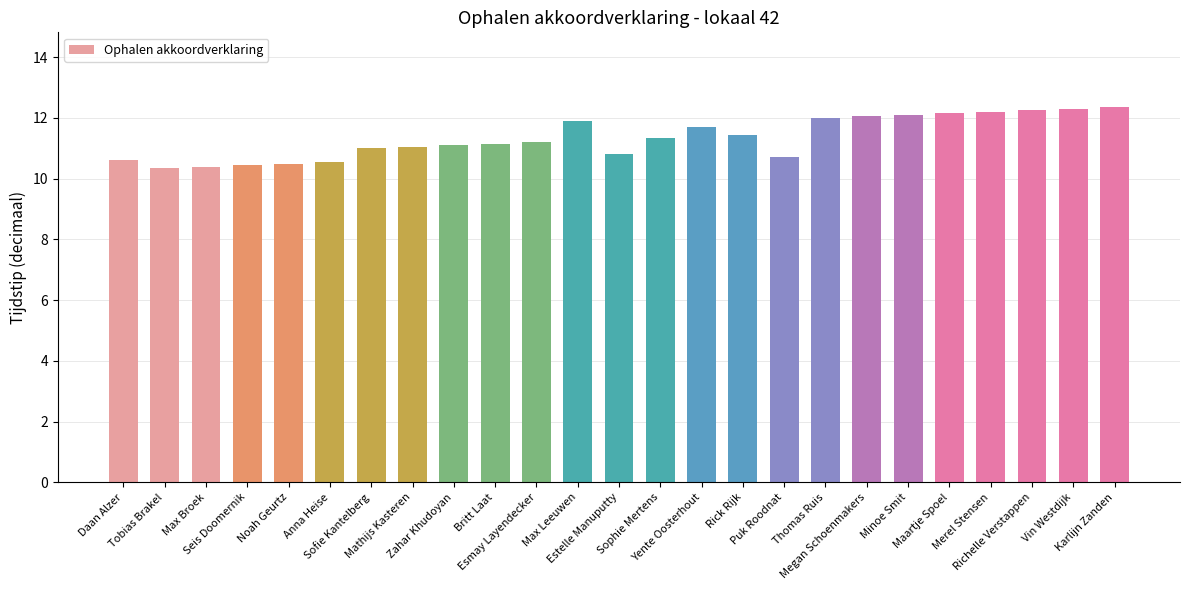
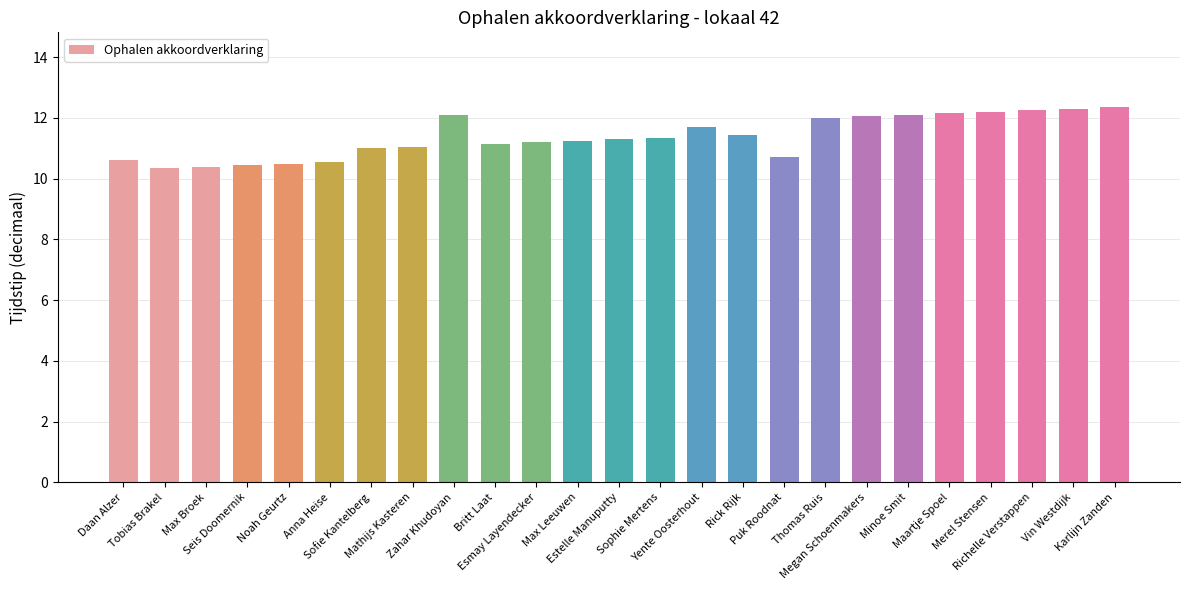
  {
    "Daan Alzer": 10.6,
    "Tobias Brakel": 10.4,
    "Max Broek": 10.4,
    "Seis Doomernik": 10.5,
    "Noah Geurtz": 10.5,
    "Anna Heise": 10.6,
    "Sofie Kantelberg": 11.0,
    "Mathijs Kasteren": 11.1,
-   "Zahar Khudoyan": 11.1,
+   "Zahar Khudoyan": 12.1,
    "Britt Laat": 11.2,
    "Esmay Layendecker": 11.2,
-   "Max Leeuwen": 11.9,
-   "Estelle Manuputty": 10.8,
+   "Max Leeuwen": 11.3,
+   "Estelle Manuputty": 11.3,
    "Sophie Mertens": 11.4,
    "Yente Oosterhout": 11.7,
    "Rick Rijk": 11.5,
    "Puk Roodnat": 10.7,
    "Thomas Ruis": 12.0,
    "Megan Schoenmakers": 12.1,
    "Minoe Smit": 12.1,
    "Maartje Spoel": 12.2,
    "Merel Stensen": 12.2,
    "Richelle Verstappen": 12.3,
    "Vin Westdijk": 12.3,
    "Karlijn Zanden": 12.4
  }
